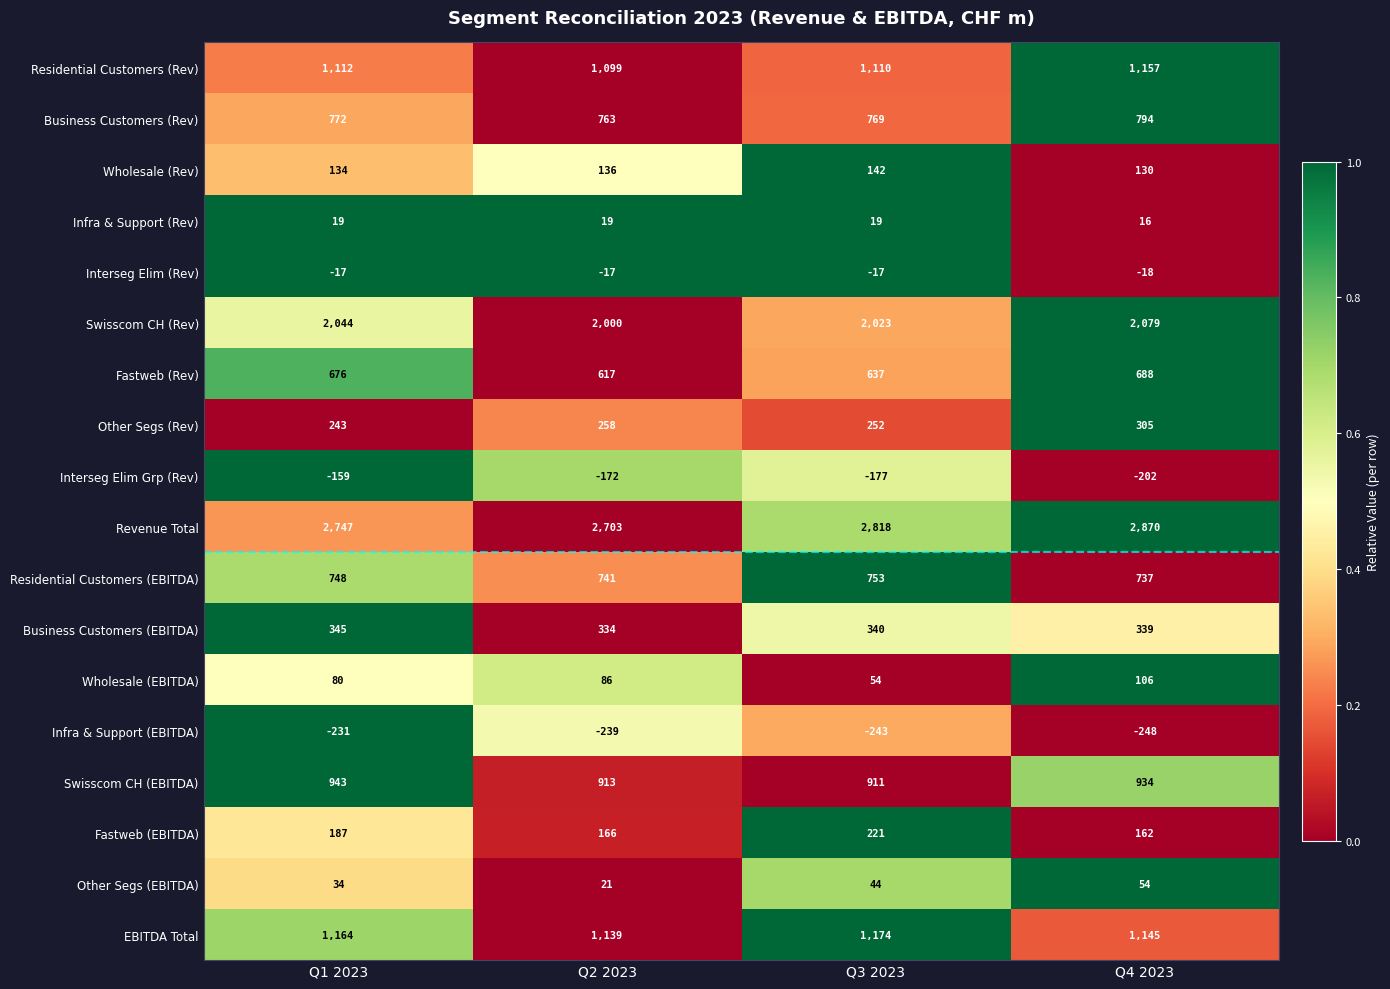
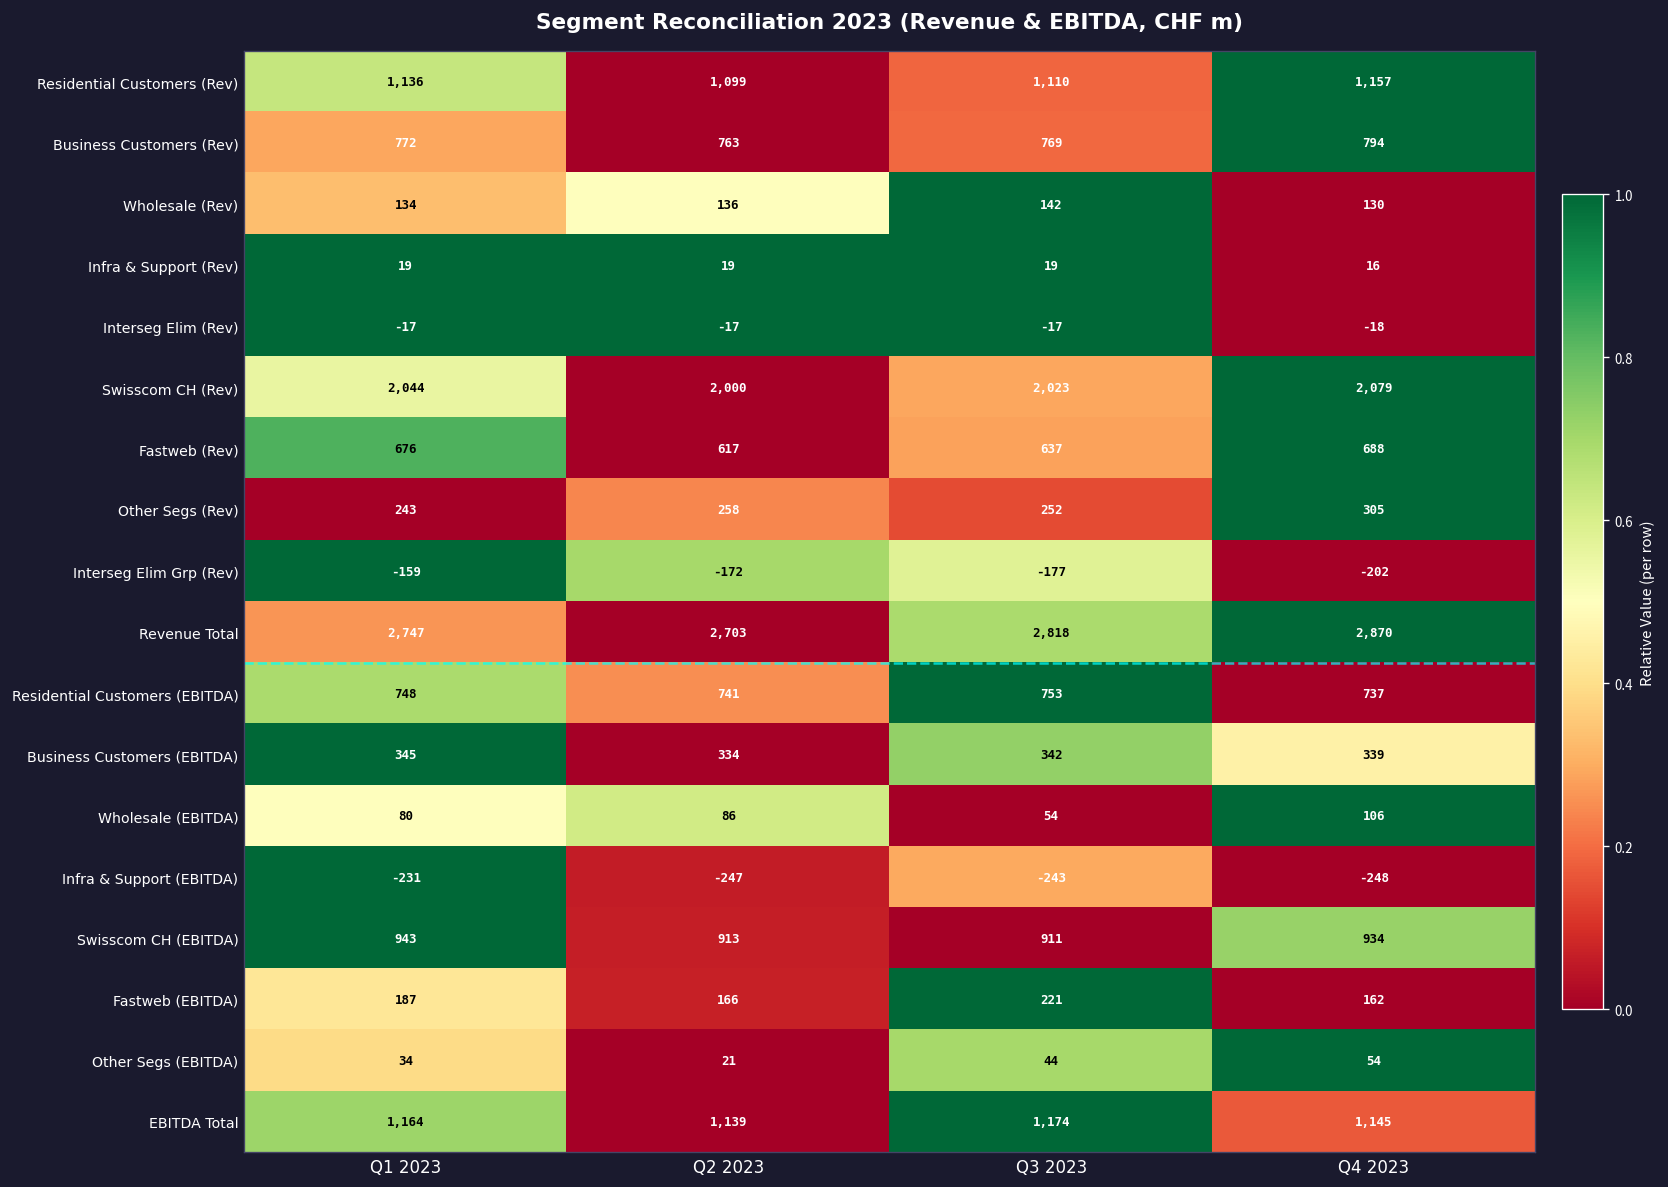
  {
    "Residential Customers (Rev)": {
-     "Q1 2023": "1,112",
+     "Q1 2023": "1,136",
      "Q2 2023": "1,099",
      "Q3 2023": "1,110",
      "Q4 2023": "1,157"
    },
    "Business Customers (Rev)": {
      "Q1 2023": "772",
      "Q2 2023": "763",
      "Q3 2023": "769",
      "Q4 2023": "794"
    },
    "Wholesale (Rev)": {
      "Q1 2023": "134",
      "Q2 2023": "136",
      "Q3 2023": "142",
      "Q4 2023": "130"
    },
    "Infra & Support (Rev)": {
      "Q1 2023": "19",
      "Q2 2023": "19",
      "Q3 2023": "19",
      "Q4 2023": "16"
    },
    "Interseg Elim (Rev)": {
      "Q1 2023": "-17",
      "Q2 2023": "-17",
      "Q3 2023": "-17",
      "Q4 2023": "-18"
    },
    "Swisscom CH (Rev)": {
      "Q1 2023": "2,044",
      "Q2 2023": "2,000",
      "Q3 2023": "2,023",
      "Q4 2023": "2,079"
    },
    "Fastweb (Rev)": {
      "Q1 2023": "676",
      "Q2 2023": "617",
      "Q3 2023": "637",
      "Q4 2023": "688"
    },
    "Other Segs (Rev)": {
      "Q1 2023": "243",
      "Q2 2023": "258",
      "Q3 2023": "252",
      "Q4 2023": "305"
    },
    "Interseg Elim Grp (Rev)": {
      "Q1 2023": "-159",
      "Q2 2023": "-172",
      "Q3 2023": "-177",
      "Q4 2023": "-202"
    },
    "Revenue Total": {
      "Q1 2023": "2,747",
      "Q2 2023": "2,703",
      "Q3 2023": "2,818",
      "Q4 2023": "2,870"
    },
    "Residential Customers (EBITDA)": {
      "Q1 2023": "748",
      "Q2 2023": "741",
      "Q3 2023": "753",
      "Q4 2023": "737"
    },
    "Business Customers (EBITDA)": {
      "Q1 2023": "345",
      "Q2 2023": "334",
-     "Q3 2023": "340",
+     "Q3 2023": "342",
      "Q4 2023": "339"
    },
    "Wholesale (EBITDA)": {
      "Q1 2023": "80",
      "Q2 2023": "86",
      "Q3 2023": "54",
      "Q4 2023": "106"
    },
    "Infra & Support (EBITDA)": {
      "Q1 2023": "-231",
-     "Q2 2023": "-239",
+     "Q2 2023": "-247",
      "Q3 2023": "-243",
      "Q4 2023": "-248"
    },
    "Swisscom CH (EBITDA)": {
      "Q1 2023": "943",
      "Q2 2023": "913",
      "Q3 2023": "911",
      "Q4 2023": "934"
    },
    "Fastweb (EBITDA)": {
      "Q1 2023": "187",
      "Q2 2023": "166",
      "Q3 2023": "221",
      "Q4 2023": "162"
    },
    "Other Segs (EBITDA)": {
      "Q1 2023": "34",
      "Q2 2023": "21",
      "Q3 2023": "44",
      "Q4 2023": "54"
    },
    "EBITDA Total": {
      "Q1 2023": "1,164",
      "Q2 2023": "1,139",
      "Q3 2023": "1,174",
      "Q4 2023": "1,145"
    }
  }
